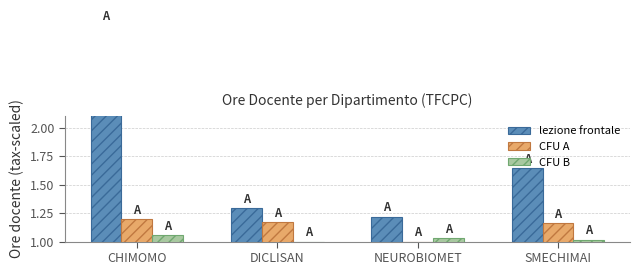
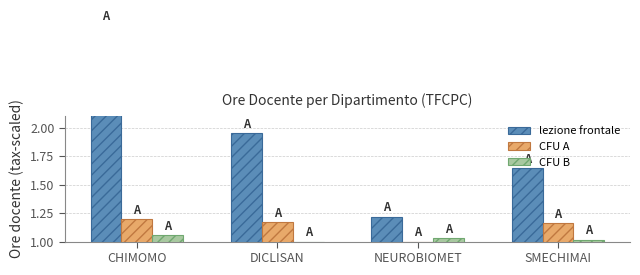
  {
    "lezione frontale": {
-     "DICLISAN": 1.29,
+     "DICLISAN": 1.95,
      "NEUROBIOMET": 1.22,
      "SMECHIMAI": 1.65
    },
    "CFU A": {
      "CHIMOMO": 1.20,
      "DICLISAN": 1.17,
      "NEUROBIOMET": 1.00,
      "SMECHIMAI": 1.16
    },
    "CFU B": {
      "CHIMOMO": 1.05,
      "DICLISAN": 1.00,
      "NEUROBIOMET": 1.03,
      "SMECHIMAI": 1.02
    }
  }
